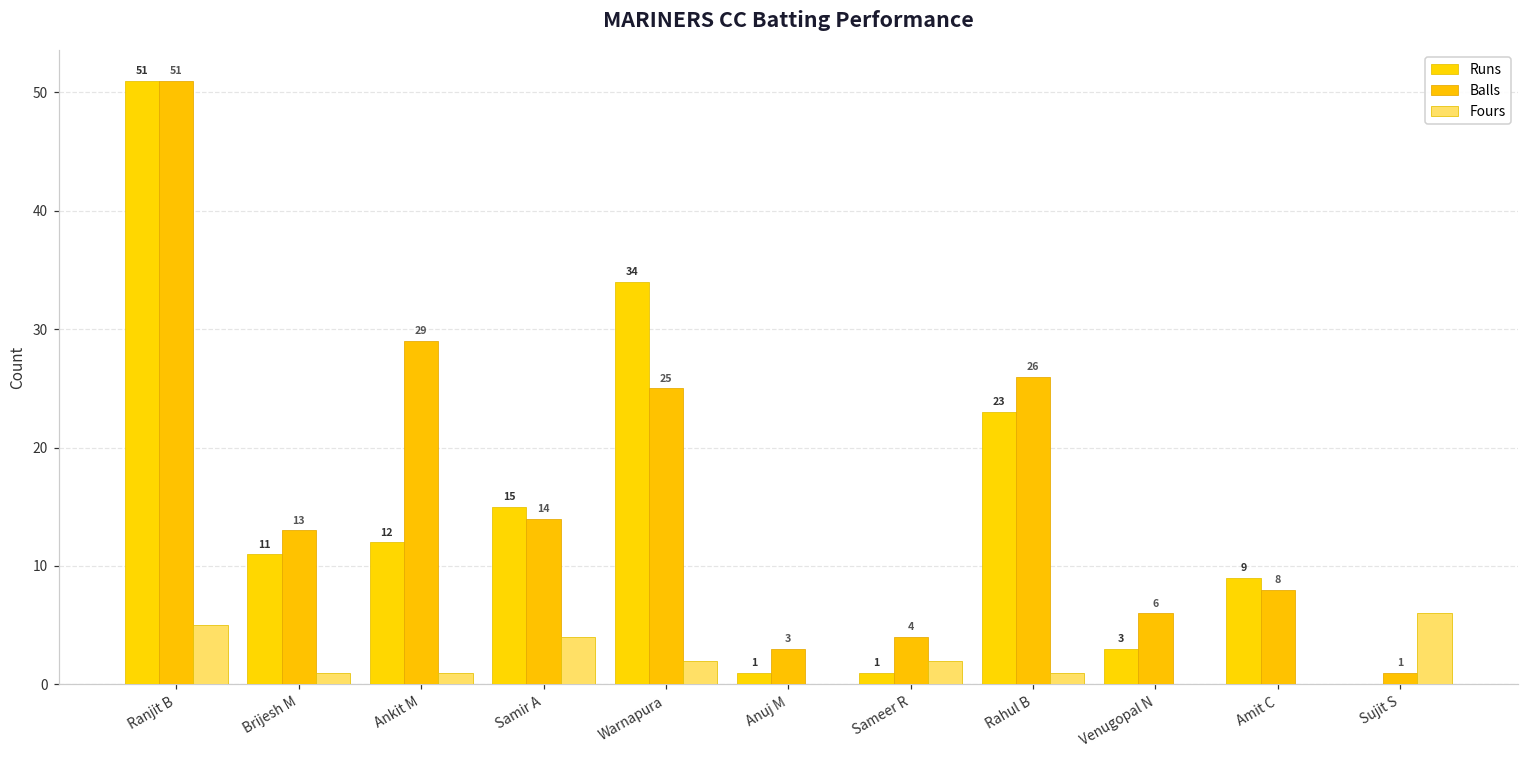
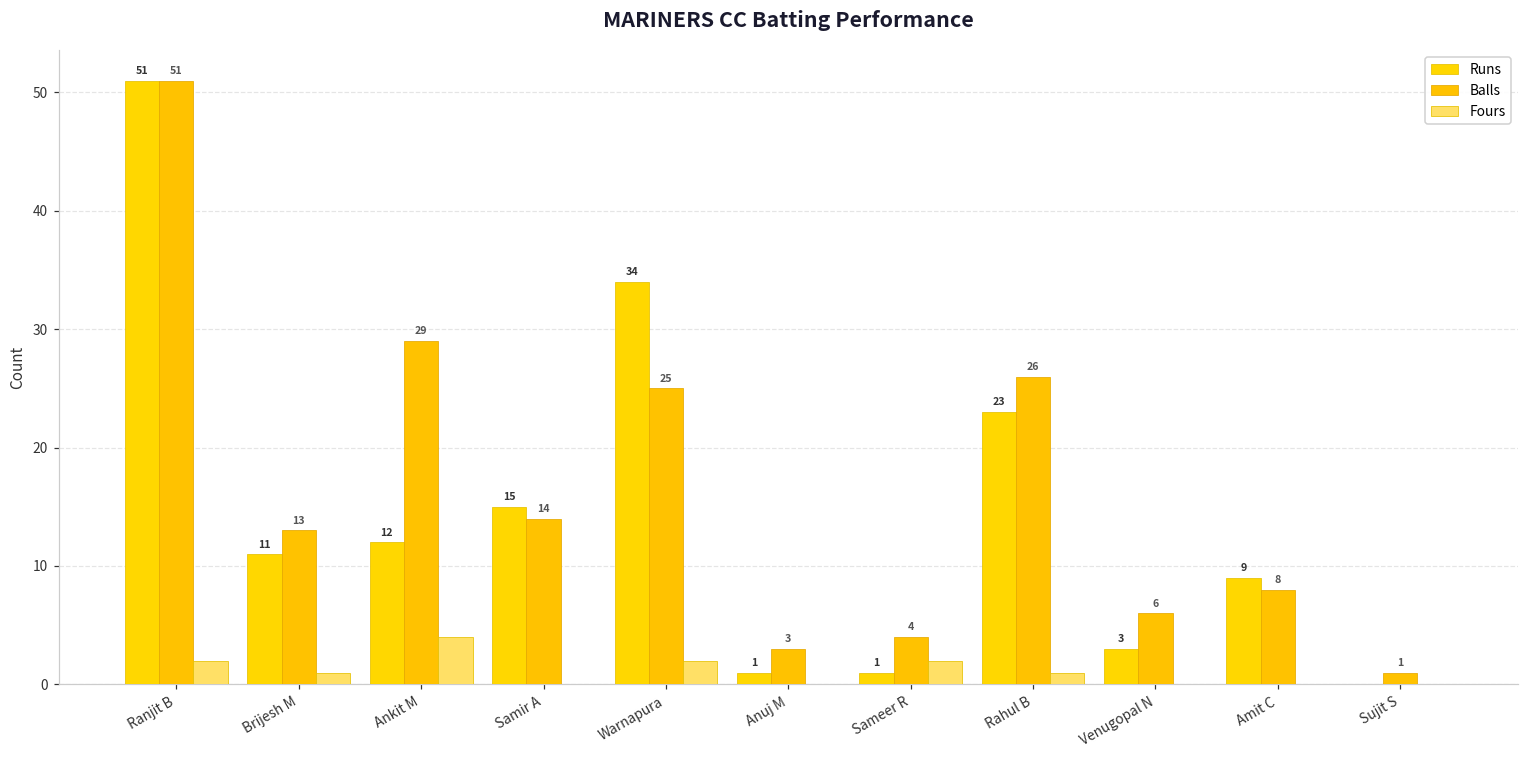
  {
    "Fours": {
-     "Ranjit B": 5,
+     "Ranjit B": 2,
      "Brijesh M": 1,
-     "Ankit M": 1,
-     "Samir A": 4,
+     "Ankit M": 4,
+     "Samir A": 0,
      "Warnapura": 2,
      "Anuj M": 0,
      "Sameer R": 2,
      "Rahul B": 1,
      "Venugopal N": 0,
      "Amit C": 0,
-     "Sujit S": 6
+     "Sujit S": 0
    }
  }
